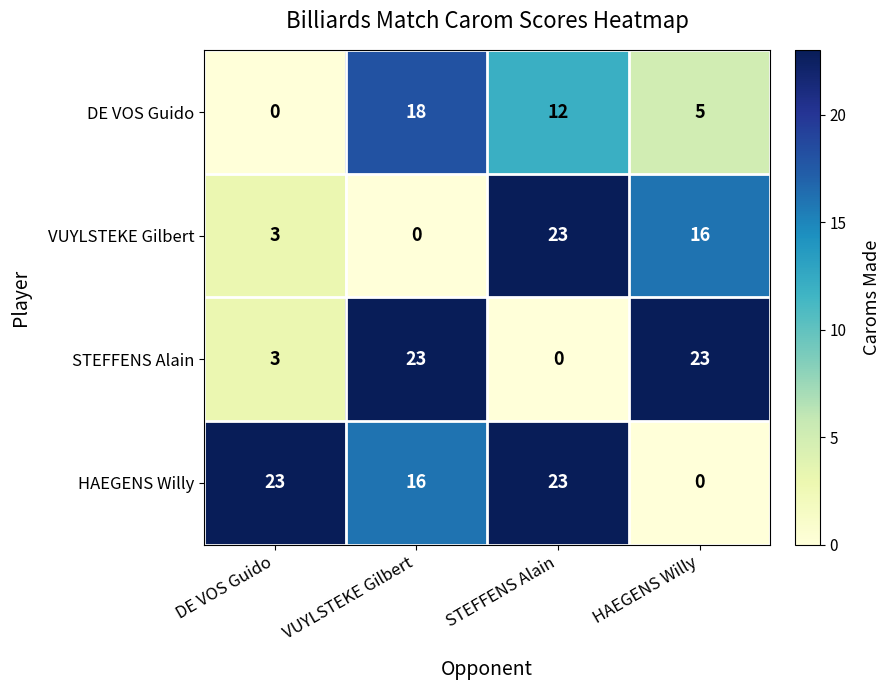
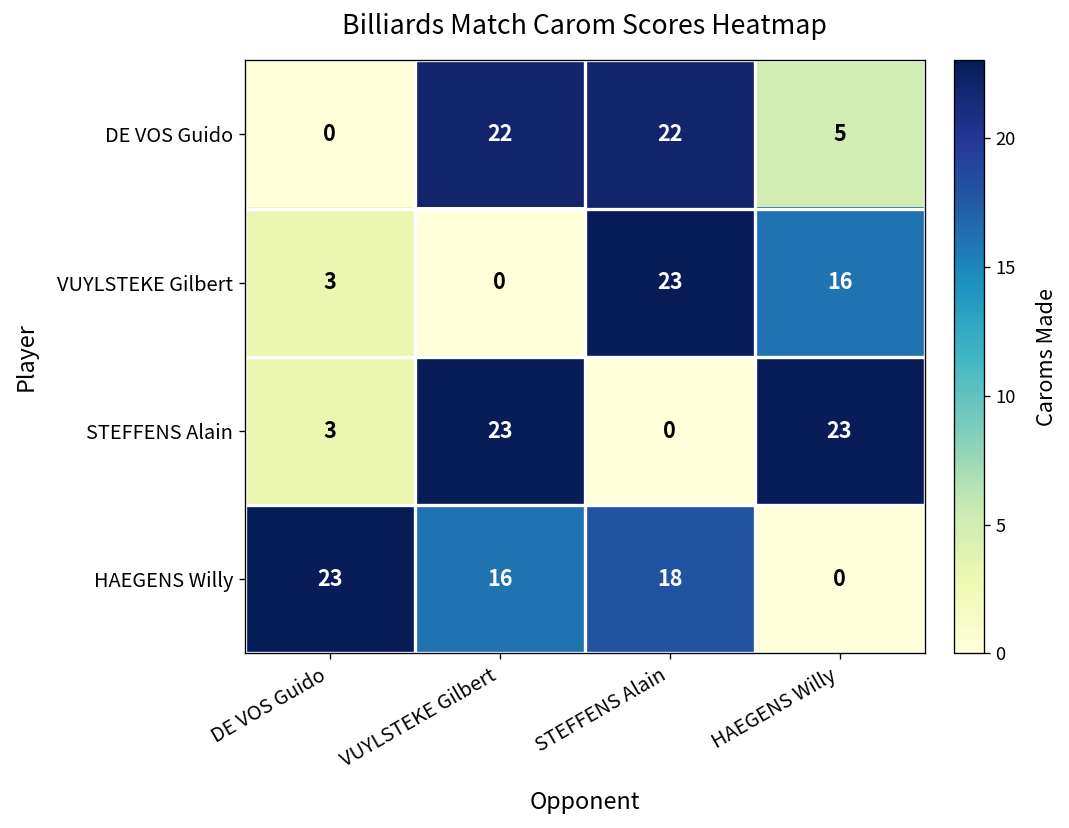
  {
    "DE VOS Guido": {
      "DE VOS Guido": 0,
-     "VUYLSTEKE Gilbert": 18,
-     "STEFFENS Alain": 12,
+     "VUYLSTEKE Gilbert": 22,
+     "STEFFENS Alain": 22,
      "HAEGENS Willy": 5
    },
    "VUYLSTEKE Gilbert": {
      "DE VOS Guido": 3,
      "VUYLSTEKE Gilbert": 0,
      "STEFFENS Alain": 23,
      "HAEGENS Willy": 16
    },
    "STEFFENS Alain": {
      "DE VOS Guido": 3,
      "VUYLSTEKE Gilbert": 23,
      "STEFFENS Alain": 0,
      "HAEGENS Willy": 23
    },
    "HAEGENS Willy": {
      "DE VOS Guido": 23,
      "VUYLSTEKE Gilbert": 16,
-     "STEFFENS Alain": 23,
+     "STEFFENS Alain": 18,
      "HAEGENS Willy": 0
    }
  }
